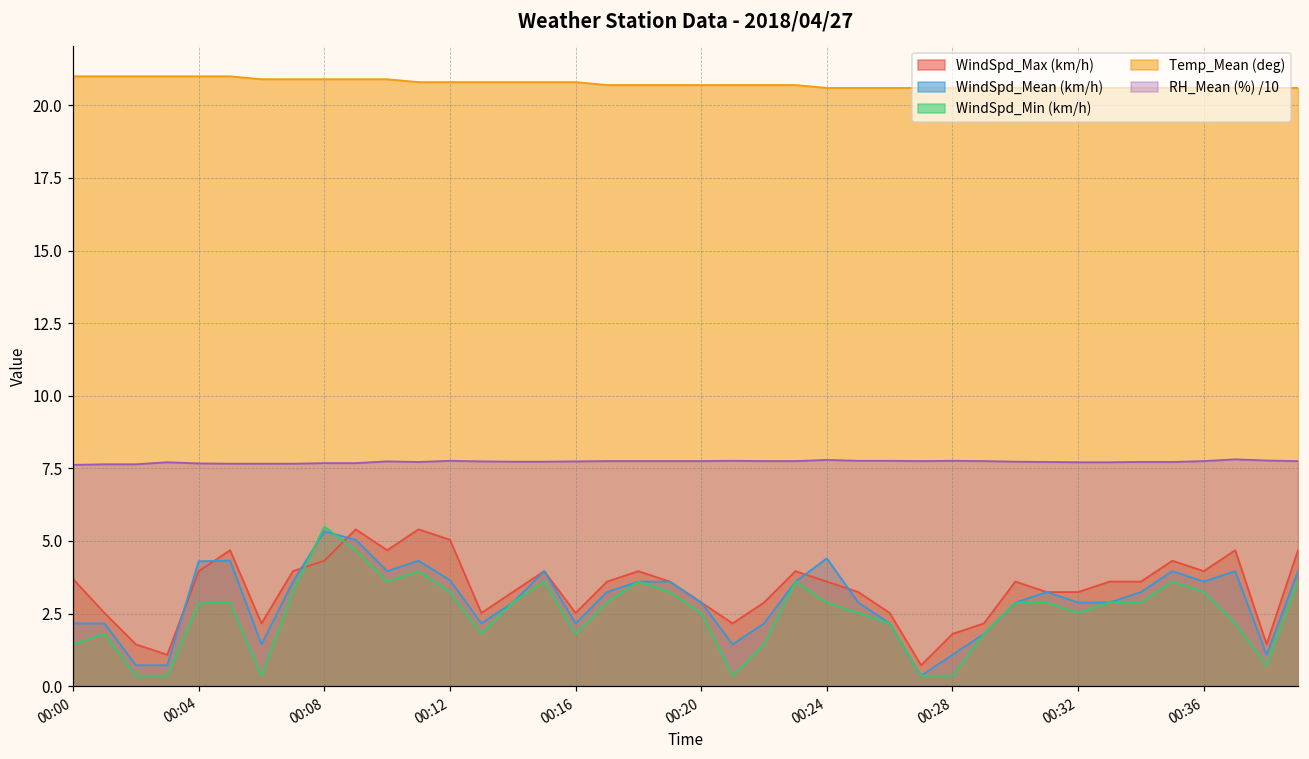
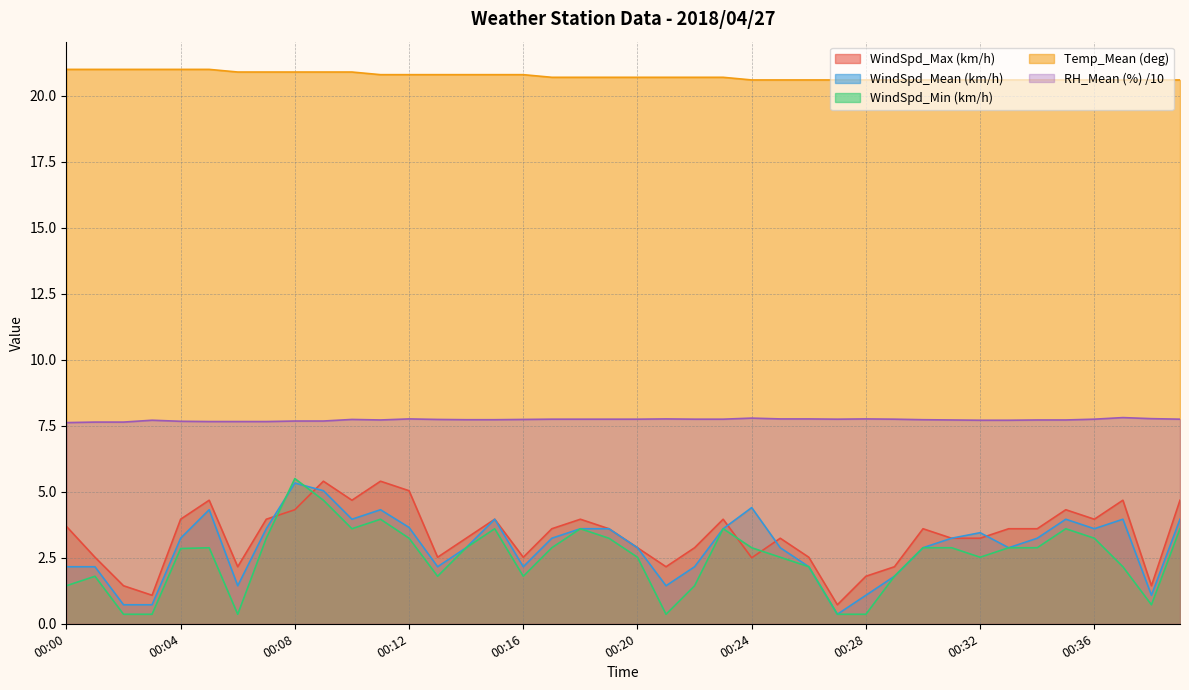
  {
    "WindSpd_Max (km/h)": {
      "00:00": 3.7,
      "00:04": 4.0,
      "00:08": 4.3,
      "00:12": 5.0,
      "00:16": 2.5,
-     "00:24": 3.6,
+     "00:24": 2.5,
      "00:28": 1.8,
      "00:32": 3.2,
      "00:36": 4.0
    },
    "WindSpd_Mean (km/h)": {
      "00:00": 2.2,
-     "00:04": 4.3,
+     "00:04": 3.2,
      "00:08": 5.3,
      "00:12": 3.7,
      "00:16": 2.2,
      "00:24": 4.4,
      "00:28": 1.1,
-     "00:32": 2.9,
+     "00:32": 3.5,
      "00:36": 3.6
    },
    "WindSpd_Min (km/h)": {
      "00:00": 1.4,
      "00:04": 2.9,
      "00:08": 5.5,
      "00:12": 3.2,
      "00:16": 1.8,
      "00:20": 2.5,
      "00:24": 2.9,
      "00:28": 0.4,
      "00:32": 2.5,
      "00:36": 3.2
    },
    "Temp_Mean (deg)": {
      "00:00": 21.0,
      "00:04": 21.0,
      "00:08": 20.9,
      "00:12": 20.8,
      "00:16": 20.8,
      "00:20": 20.7,
      "00:24": 20.6
    },
    "RH_Mean (%) /10": {
      "00:00": 7.6,
      "00:04": 7.7,
      "00:08": 7.7,
      "00:12": 7.8,
      "00:16": 7.7,
      "00:20": 7.8,
      "00:24": 7.8,
      "00:28": 7.8,
      "00:32": 7.7,
      "00:36": 7.8
    }
  }
